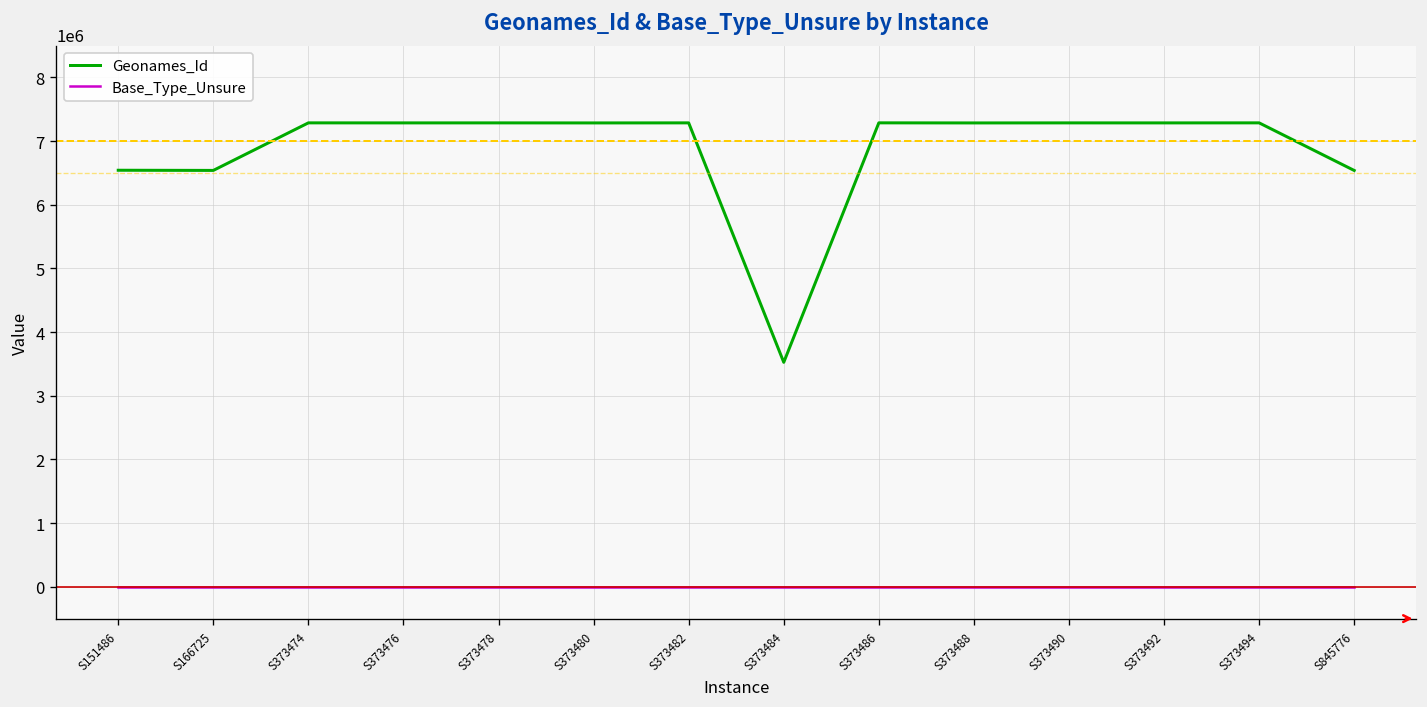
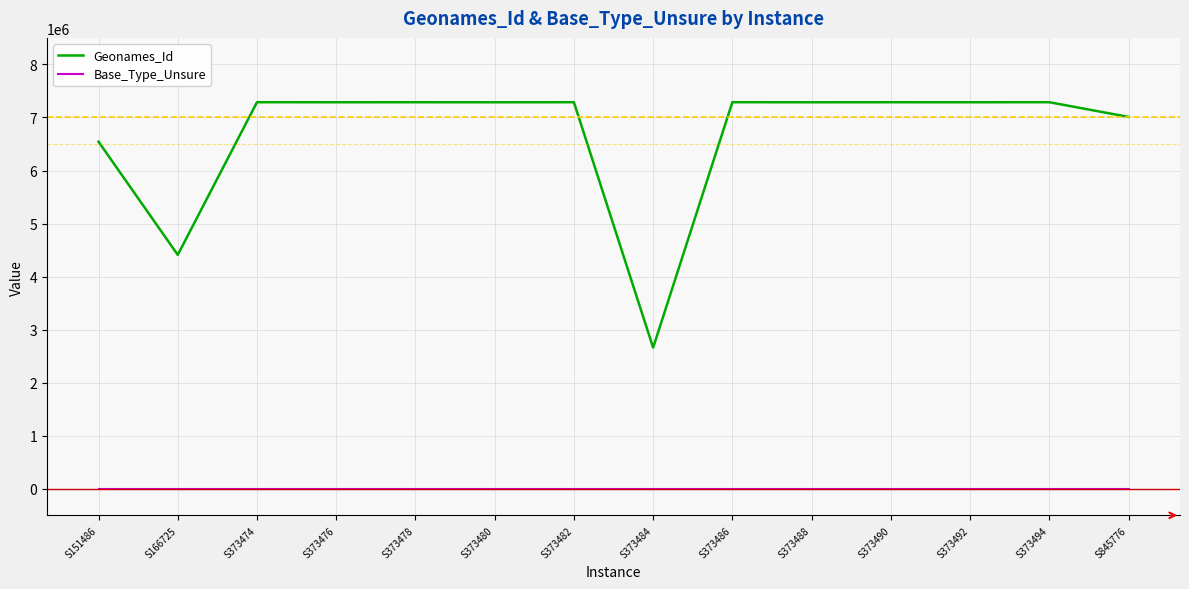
  {
    "Geonames_Id": {
      "S151486": 6500000,
-     "S166725": 6500000,
+     "S166725": 4400000,
      "S373474": 7300000,
      "S373476": 7300000,
      "S373478": 7300000,
      "S373480": 7300000,
      "S373482": 7300000,
-     "S373484": 3500000,
+     "S373484": 2700000,
      "S373486": 7300000,
      "S373488": 7300000,
      "S373490": 7300000,
      "S373492": 7300000,
      "S373494": 7300000,
-     "S845776": 6500000
+     "S845776": 7000000
    },
    "Base_Type_Unsure": {
      "S151486": 0,
      "S166725": 0,
      "S373474": 0,
      "S373476": 0,
      "S373478": 0,
      "S373480": 0,
      "S373482": 0,
      "S373484": 0,
      "S373486": 0,
      "S373488": 0,
      "S373490": 0,
      "S373492": 0,
      "S373494": 0,
      "S845776": 0
    }
  }
